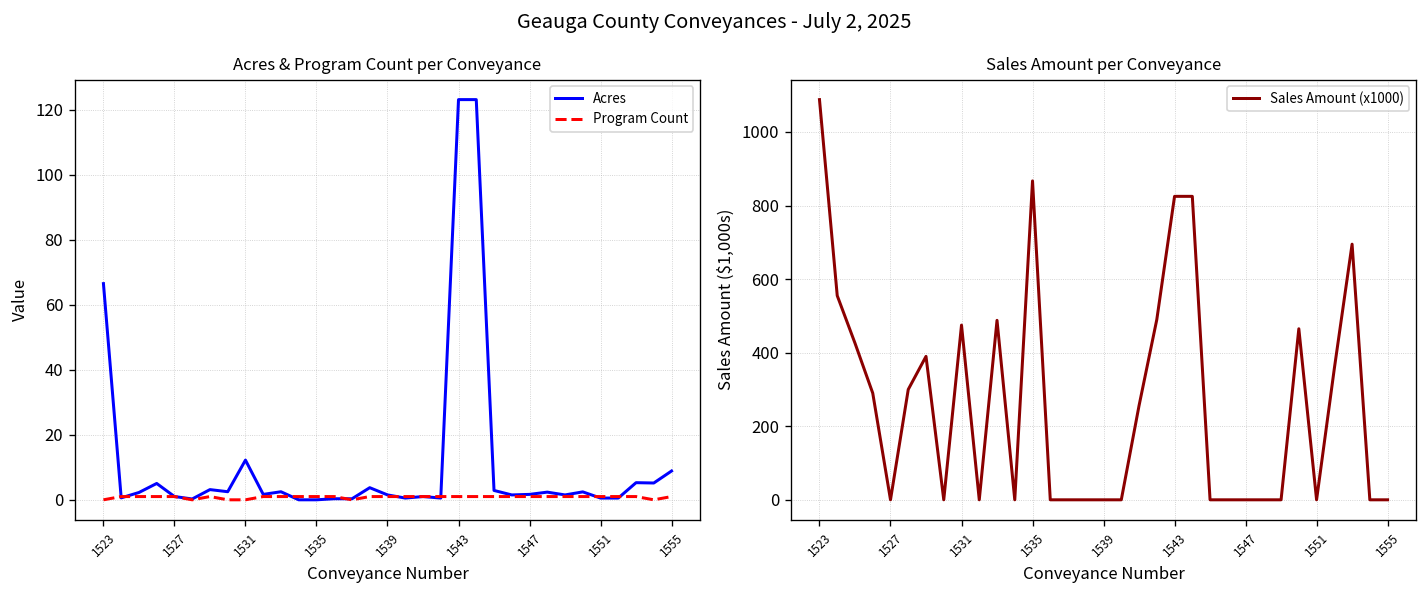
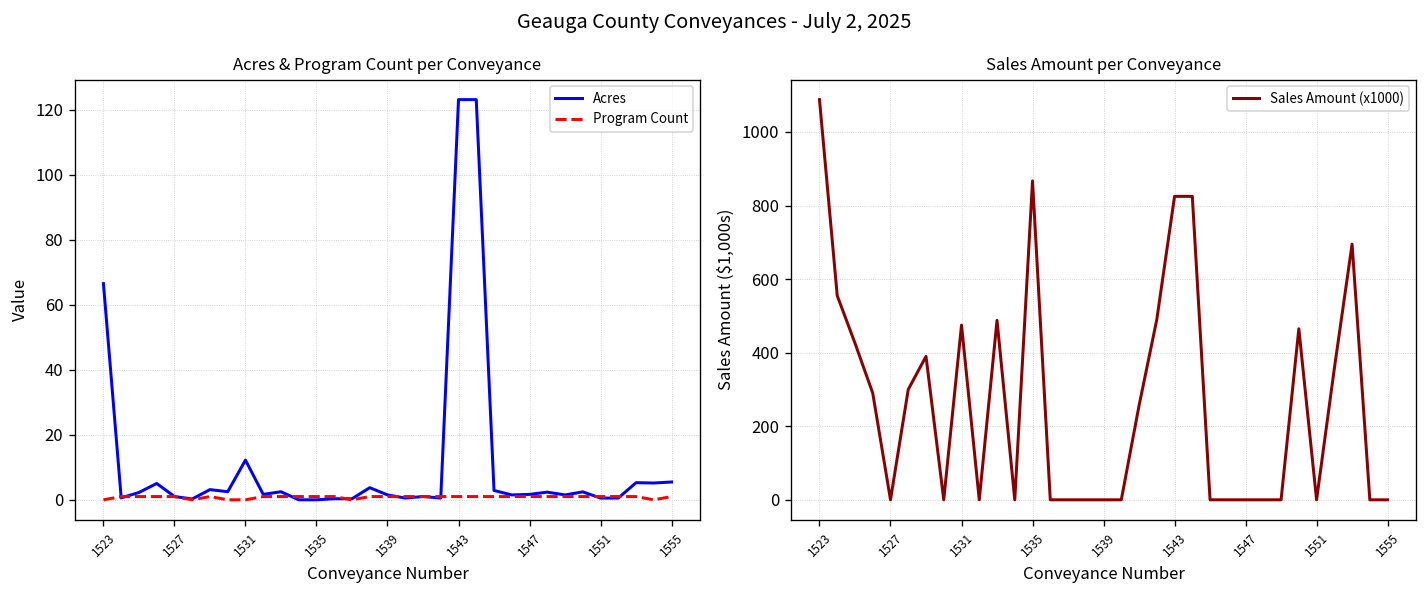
  {
    "Acres & Program Count per Conveyance": {
      "Acres": {
        "1523": 67,
        "1531": 12,
        "1535": 0,
        "1543": 123,
-       "1555": 9
+       "1555": 5
      },
      "Program Count": {
        "1523": 0,
        "1531": 0,
        "1535": 1,
        "1543": 1,
        "1555": 1
      }
    },
    "Sales Amount per Conveyance": {
      "1523": 1090,
      "1527": 0,
      "1531": 480,
      "1535": 870,
      "1539": 0,
      "1543": 830,
      "1547": 0,
      "1551": 0,
      "1555": 0
    }
  }
